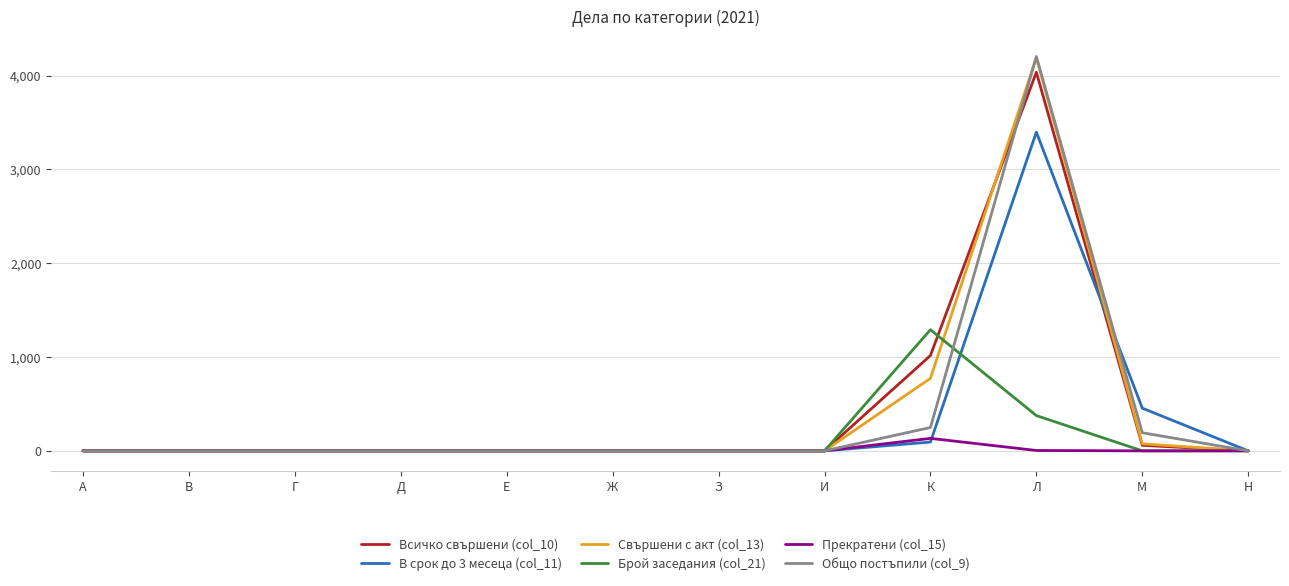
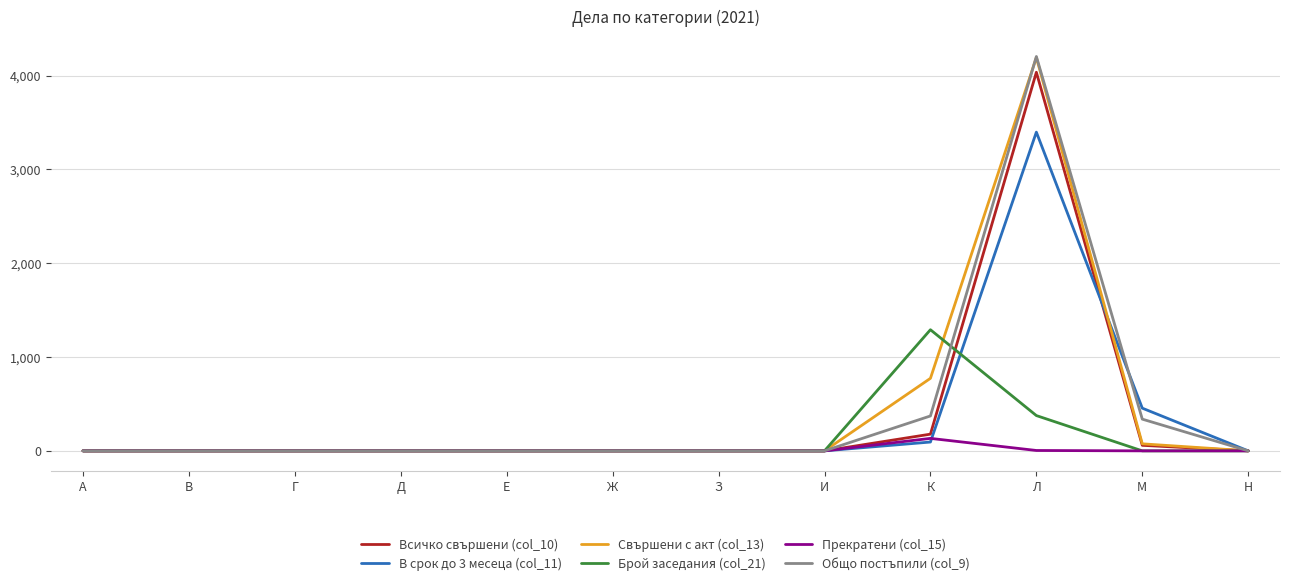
  {
    "Всичко свършени (col_10)": {
-     "К": "1,000",
+     "К": "200",
      "Л": "4,000"
    },
    "В срок до 3 месеца (col_11)": {
      "К": "100",
      "Л": "3,400",
      "М": "500"
    },
    "Свършени с акт (col_13)": {
      "К": "800"
    },
    "Брой заседания (col_21)": {
      "К": "1,300",
      "Л": "400"
    },
    "Прекратени (col_15)": {
      "К": "100",
      "Л": "0"
    },
    "Общо постъпили (col_9)": {
-     "К": "200",
-     "М": "200"
+     "К": "400",
+     "М": "300"
    }
  }
